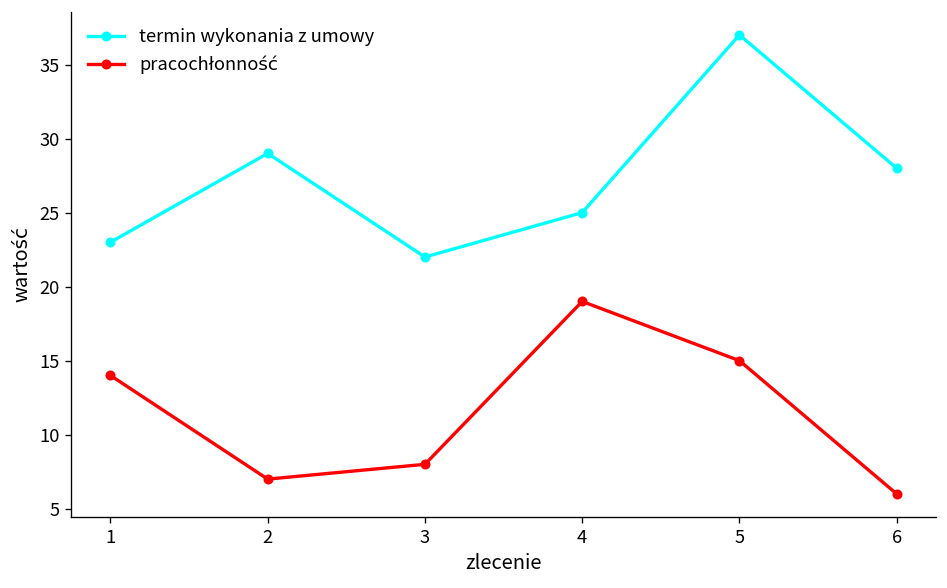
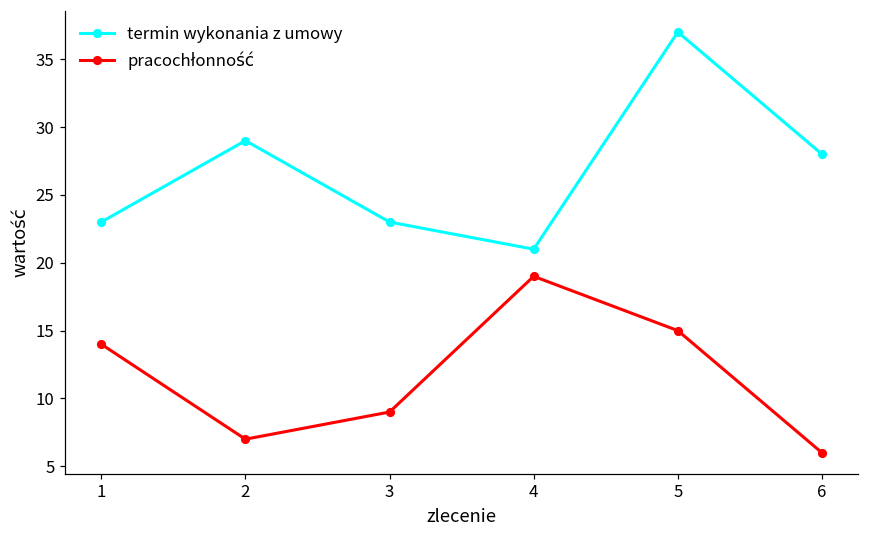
  {
    "termin wykonania z umowy": {
      "1": 23,
      "2": 29,
-     "3": 22,
-     "4": 25,
+     "3": 23,
+     "4": 21,
      "5": 37,
      "6": 28
    },
    "pracochłonność": {
      "1": 14,
      "2": 7,
-     "3": 8,
+     "3": 9,
      "4": 19,
      "5": 15,
      "6": 6
    }
  }
